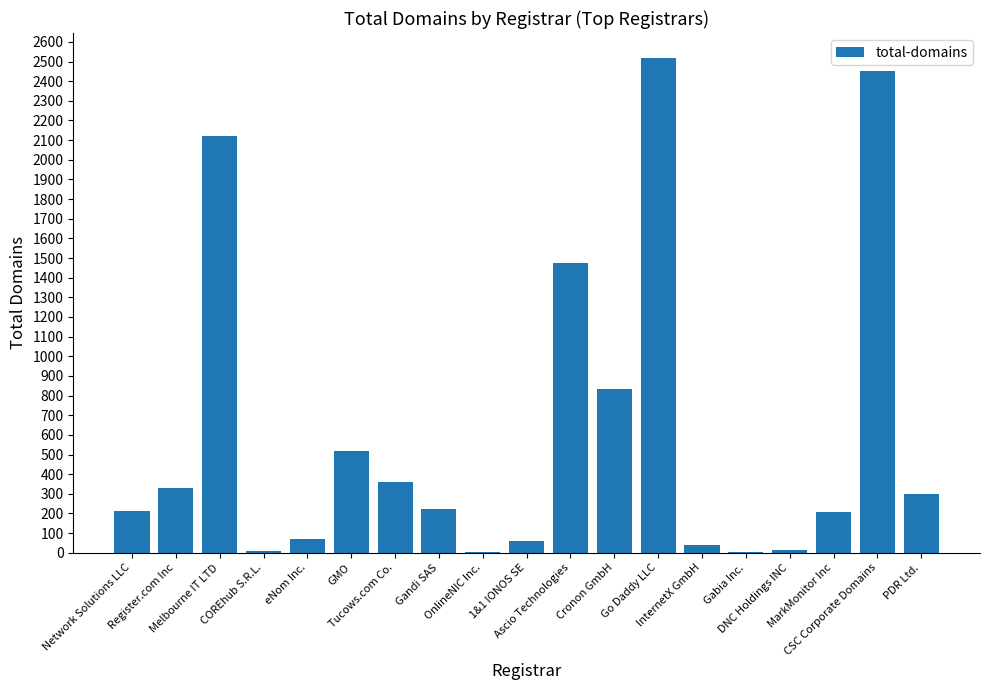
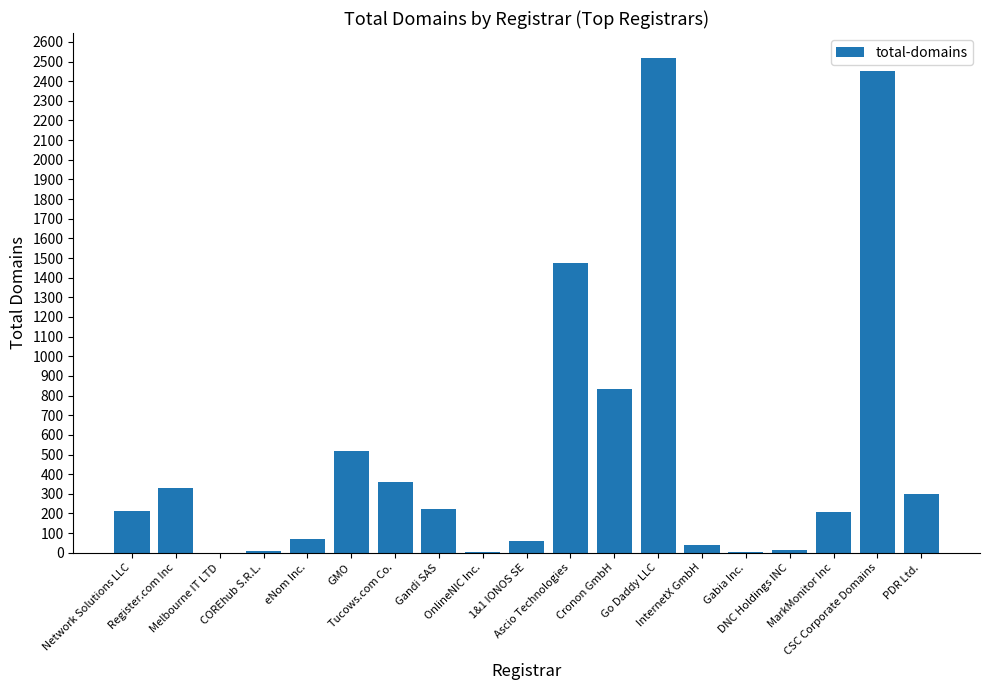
  {
    "Network Solutions LLC": 210,
    "Register.com Inc": 330,
-   "Melbourne IT LTD": 2120,
+   "Melbourne IT LTD": 0,
    "eNom Inc.": 70,
    "GMO": 520,
    "Tucows.com Co.": 360,
    "Gandi SAS": 220,
    "1&1 IONOS SE": 60,
    "Ascio Technologies": 1470,
    "Cronon GmbH": 840,
    "Go Daddy LLC": 2520,
    "InternetX GmbH": 40,
    "DNC Holdings INC": 10,
    "MarkMonitor Inc": 210,
    "CSC Corporate Domains": 2450,
    "PDR Ltd.": 300
  }
